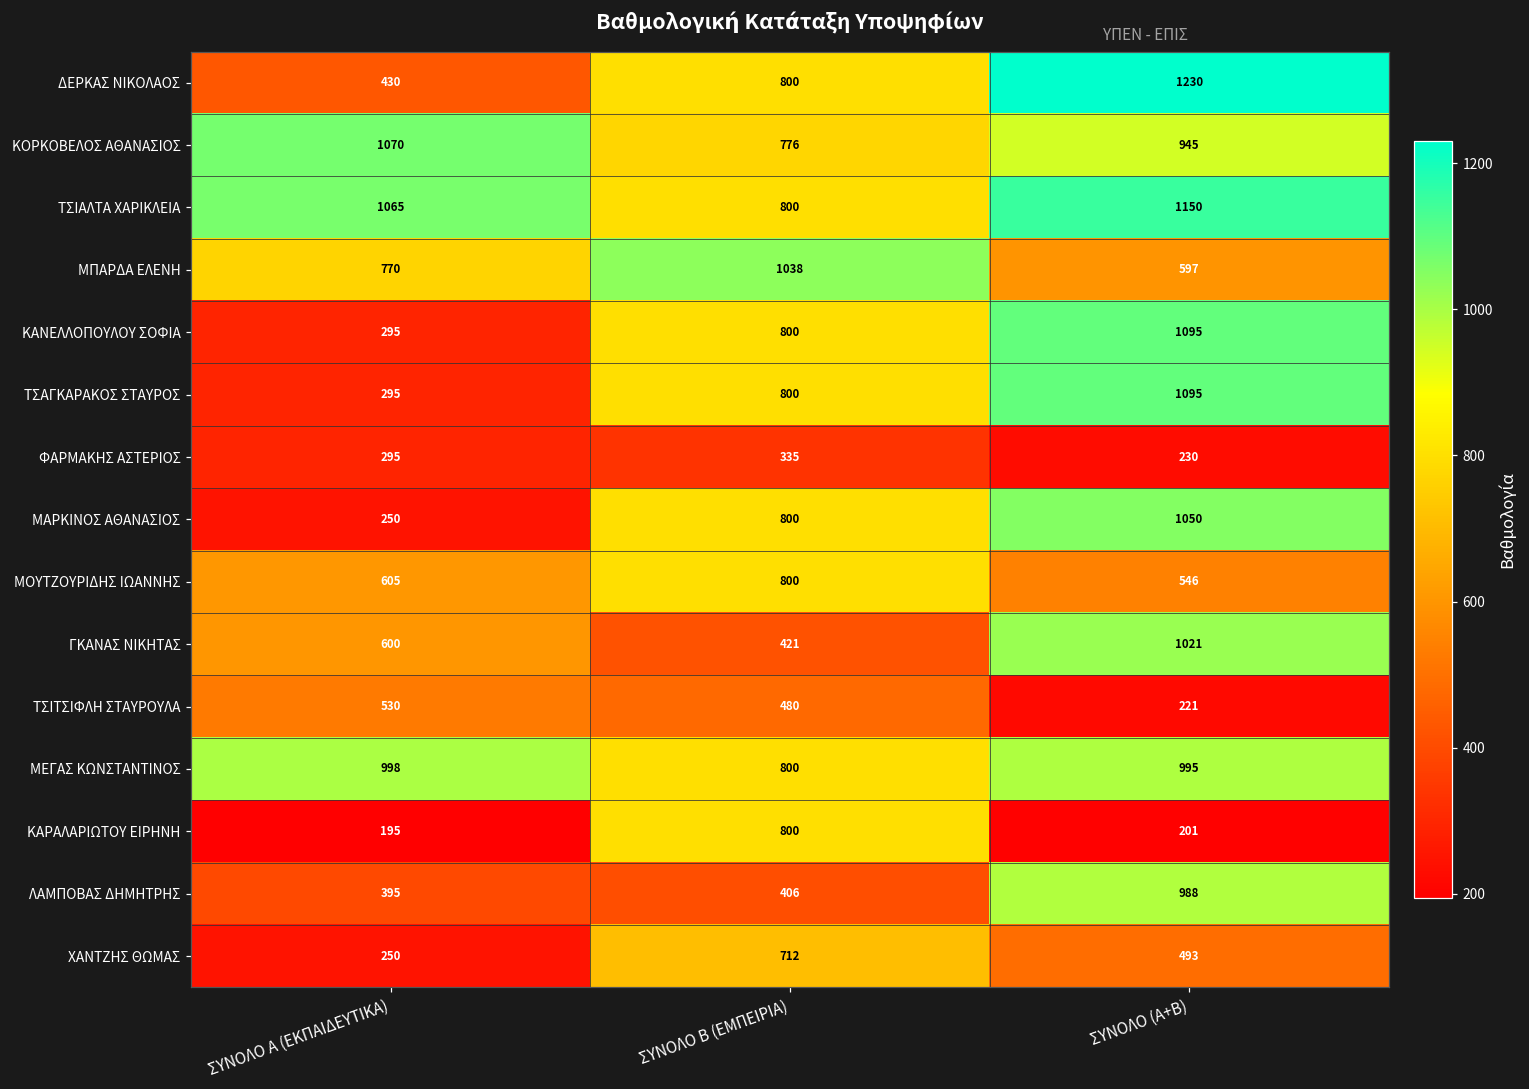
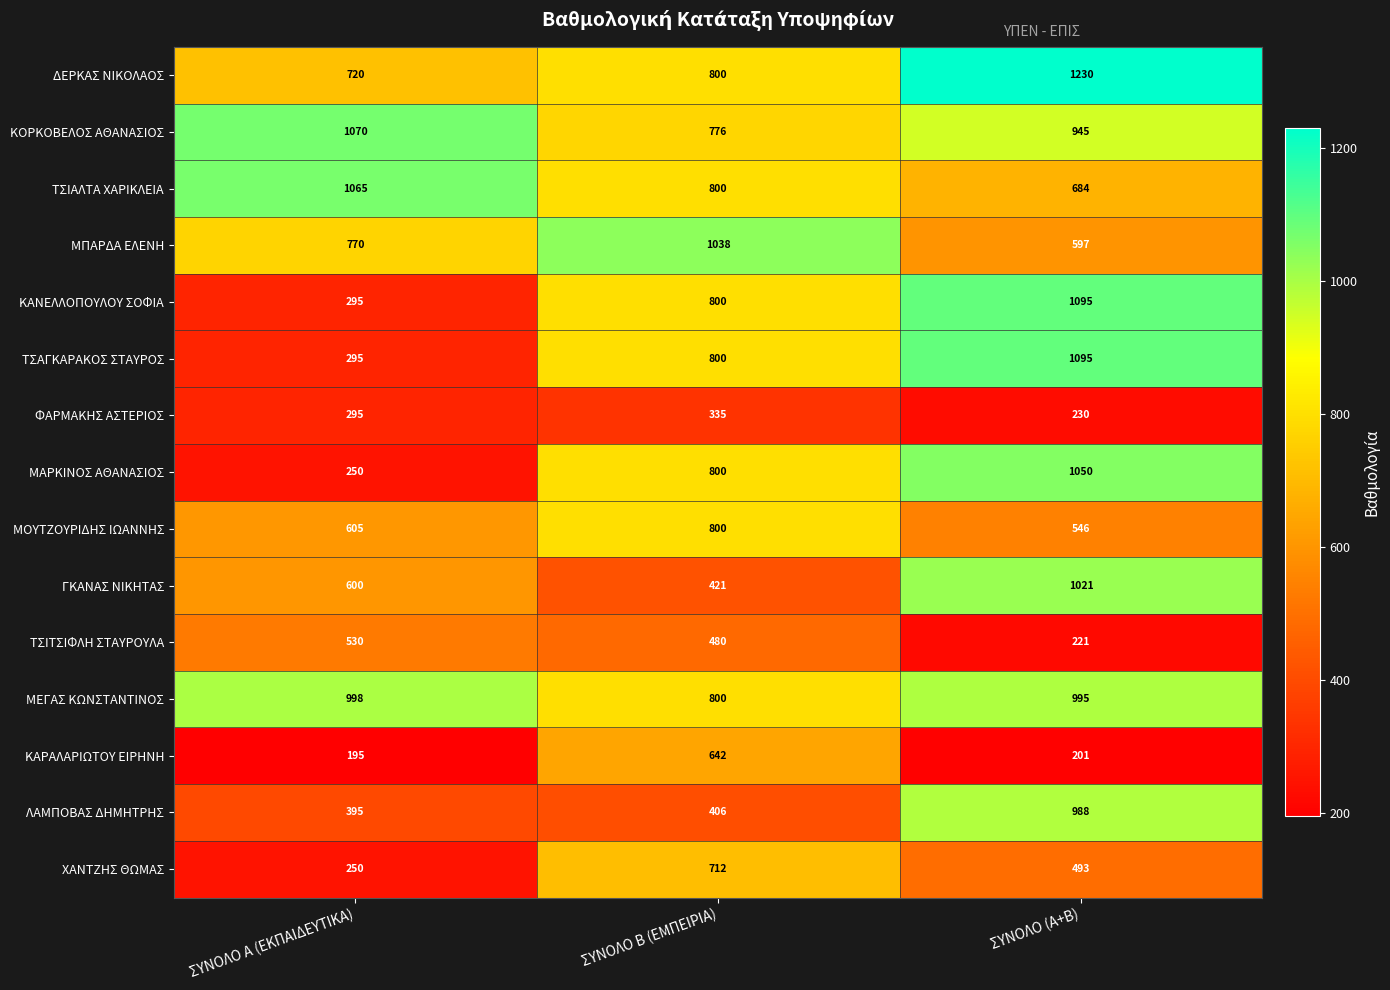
  {
    "ΔΕΡΚΑΣ ΝΙΚΟΛΑΟΣ": {
-     "ΣΥΝΟΛΟ Α (ΕΚΠΑΙΔΕΥΤΙΚΑ)": 430,
+     "ΣΥΝΟΛΟ Α (ΕΚΠΑΙΔΕΥΤΙΚΑ)": 720,
      "ΣΥΝΟΛΟ Β (ΕΜΠΕΙΡΙΑ)": 800,
      "ΣΥΝΟΛΟ (Α+Β)": 1230
    },
    "ΚΟΡΚΟΒΕΛΟΣ ΑΘΑΝΑΣΙΟΣ": {
      "ΣΥΝΟΛΟ Α (ΕΚΠΑΙΔΕΥΤΙΚΑ)": 1070,
      "ΣΥΝΟΛΟ Β (ΕΜΠΕΙΡΙΑ)": 776,
      "ΣΥΝΟΛΟ (Α+Β)": 945
    },
    "ΤΣΙΑΛΤΑ ΧΑΡΙΚΛΕΙΑ": {
      "ΣΥΝΟΛΟ Α (ΕΚΠΑΙΔΕΥΤΙΚΑ)": 1065,
      "ΣΥΝΟΛΟ Β (ΕΜΠΕΙΡΙΑ)": 800,
-     "ΣΥΝΟΛΟ (Α+Β)": 1150
+     "ΣΥΝΟΛΟ (Α+Β)": 684
    },
    "ΜΠΑΡΔΑ ΕΛΕΝΗ": {
      "ΣΥΝΟΛΟ Α (ΕΚΠΑΙΔΕΥΤΙΚΑ)": 770,
      "ΣΥΝΟΛΟ Β (ΕΜΠΕΙΡΙΑ)": 1038,
      "ΣΥΝΟΛΟ (Α+Β)": 597
    },
    "ΚΑΝΕΛΛΟΠΟΥΛΟΥ ΣΟΦΙΑ": {
      "ΣΥΝΟΛΟ Α (ΕΚΠΑΙΔΕΥΤΙΚΑ)": 295,
      "ΣΥΝΟΛΟ Β (ΕΜΠΕΙΡΙΑ)": 800,
      "ΣΥΝΟΛΟ (Α+Β)": 1095
    },
    "ΤΣΑΓΚΑΡΑΚΟΣ ΣΤΑΥΡΟΣ": {
      "ΣΥΝΟΛΟ Α (ΕΚΠΑΙΔΕΥΤΙΚΑ)": 295,
      "ΣΥΝΟΛΟ Β (ΕΜΠΕΙΡΙΑ)": 800,
      "ΣΥΝΟΛΟ (Α+Β)": 1095
    },
    "ΦΑΡΜΑΚΗΣ ΑΣΤΕΡΙΟΣ": {
      "ΣΥΝΟΛΟ Α (ΕΚΠΑΙΔΕΥΤΙΚΑ)": 295,
      "ΣΥΝΟΛΟ Β (ΕΜΠΕΙΡΙΑ)": 335,
      "ΣΥΝΟΛΟ (Α+Β)": 230
    },
    "ΜΑΡΚΙΝΟΣ ΑΘΑΝΑΣΙΟΣ": {
      "ΣΥΝΟΛΟ Α (ΕΚΠΑΙΔΕΥΤΙΚΑ)": 250,
      "ΣΥΝΟΛΟ Β (ΕΜΠΕΙΡΙΑ)": 800,
      "ΣΥΝΟΛΟ (Α+Β)": 1050
    },
    "ΜΟΥΤΖΟΥΡΙΔΗΣ ΙΩΑΝΝΗΣ": {
      "ΣΥΝΟΛΟ Α (ΕΚΠΑΙΔΕΥΤΙΚΑ)": 605,
      "ΣΥΝΟΛΟ Β (ΕΜΠΕΙΡΙΑ)": 800,
      "ΣΥΝΟΛΟ (Α+Β)": 546
    },
    "ΓΚΑΝΑΣ ΝΙΚΗΤΑΣ": {
      "ΣΥΝΟΛΟ Α (ΕΚΠΑΙΔΕΥΤΙΚΑ)": 600,
      "ΣΥΝΟΛΟ Β (ΕΜΠΕΙΡΙΑ)": 421,
      "ΣΥΝΟΛΟ (Α+Β)": 1021
    },
    "ΤΣΙΤΣΙΦΛΗ ΣΤΑΥΡΟΥΛΑ": {
      "ΣΥΝΟΛΟ Α (ΕΚΠΑΙΔΕΥΤΙΚΑ)": 530,
      "ΣΥΝΟΛΟ Β (ΕΜΠΕΙΡΙΑ)": 480,
      "ΣΥΝΟΛΟ (Α+Β)": 221
    },
    "ΜΕΓΑΣ ΚΩΝΣΤΑΝΤΙΝΟΣ": {
      "ΣΥΝΟΛΟ Α (ΕΚΠΑΙΔΕΥΤΙΚΑ)": 998,
      "ΣΥΝΟΛΟ Β (ΕΜΠΕΙΡΙΑ)": 800,
      "ΣΥΝΟΛΟ (Α+Β)": 995
    },
    "ΚΑΡΑΛΑΡΙΩΤΟΥ ΕΙΡΗΝΗ": {
      "ΣΥΝΟΛΟ Α (ΕΚΠΑΙΔΕΥΤΙΚΑ)": 195,
-     "ΣΥΝΟΛΟ Β (ΕΜΠΕΙΡΙΑ)": 800,
+     "ΣΥΝΟΛΟ Β (ΕΜΠΕΙΡΙΑ)": 642,
      "ΣΥΝΟΛΟ (Α+Β)": 201
    },
    "ΛΑΜΠΟΒΑΣ ΔΗΜΗΤΡΗΣ": {
      "ΣΥΝΟΛΟ Α (ΕΚΠΑΙΔΕΥΤΙΚΑ)": 395,
      "ΣΥΝΟΛΟ Β (ΕΜΠΕΙΡΙΑ)": 406,
      "ΣΥΝΟΛΟ (Α+Β)": 988
    },
    "ΧΑΝΤΖΗΣ ΘΩΜΑΣ": {
      "ΣΥΝΟΛΟ Α (ΕΚΠΑΙΔΕΥΤΙΚΑ)": 250,
      "ΣΥΝΟΛΟ Β (ΕΜΠΕΙΡΙΑ)": 712,
      "ΣΥΝΟΛΟ (Α+Β)": 493
    }
  }
